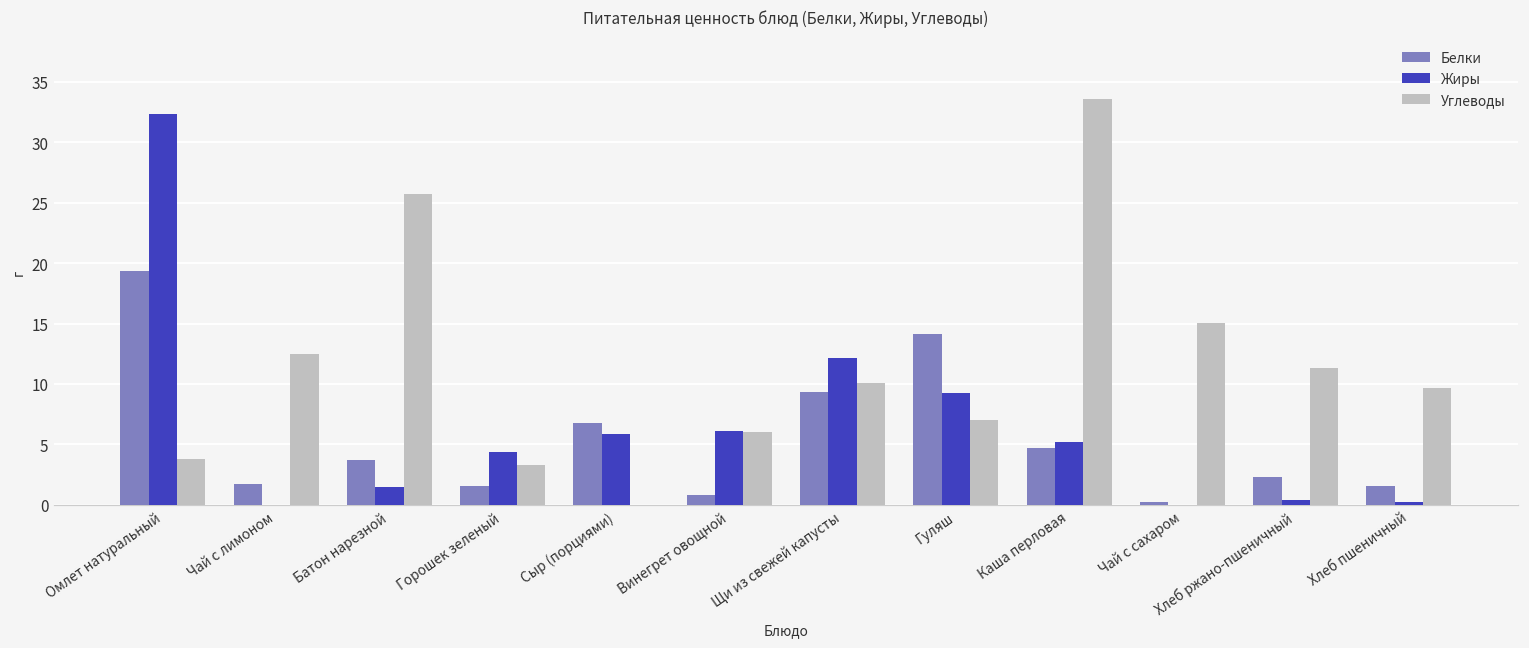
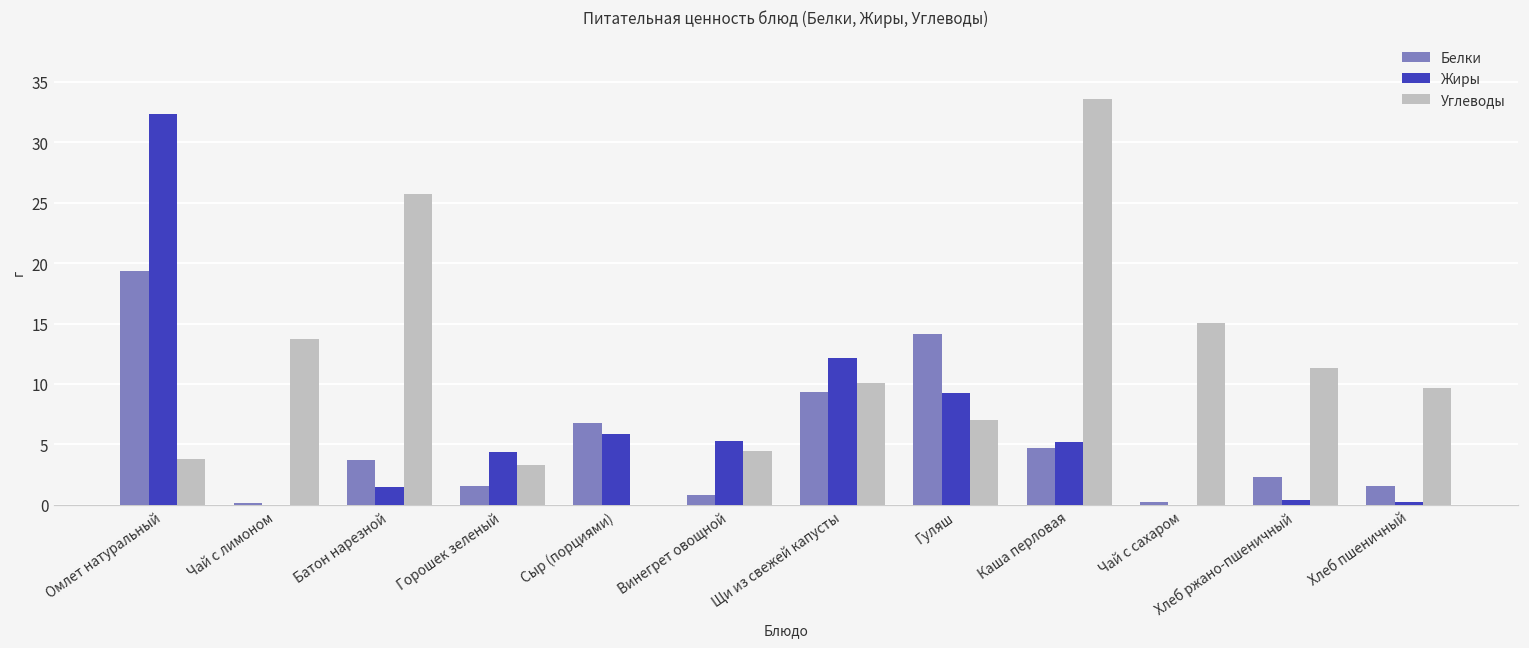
  {
    "Белки": {
      "Омлет натуральный": 19.3,
-     "Чай с лимоном": 1.7,
+     "Чай с лимоном": 0.1,
      "Батон нарезной": 3.8,
      "Горошек зеленый": 1.6,
      "Сыр (порциями)": 6.8,
      "Винегрет овощной": 0.8,
      "Щи из свежей капусты": 9.3,
      "Гуляш": 14.1,
      "Каша перловая": 4.7,
      "Хлеб ржано-пшеничный": 2.3,
      "Хлеб пшеничный": 1.6
    },
    "Жиры": {
      "Омлет натуральный": 32.4,
      "Чай с лимоном": 0.0,
      "Батон нарезной": 1.5,
      "Горошек зеленый": 4.4,
      "Сыр (порциями)": 5.9,
-     "Винегрет овощной": 6.1,
+     "Винегрет овощной": 5.3,
      "Щи из свежей капусты": 12.1,
      "Гуляш": 9.2,
      "Каша перловая": 5.2,
      "Чай с сахаром": 0.0,
      "Хлеб ржано-пшеничный": 0.4
    },
    "Углеводы": {
      "Омлет натуральный": 3.8,
-     "Чай с лимоном": 12.5,
+     "Чай с лимоном": 13.7,
      "Батон нарезной": 25.7,
      "Горошек зеленый": 3.3,
      "Сыр (порциями)": 0.0,
-     "Винегрет овощной": 6.0,
+     "Винегрет овощной": 4.4,
      "Щи из свежей капусты": 10.1,
      "Гуляш": 7.0,
      "Каша перловая": 33.5,
      "Чай с сахаром": 15.0,
      "Хлеб ржано-пшеничный": 11.3,
      "Хлеб пшеничный": 9.7
    }
  }
